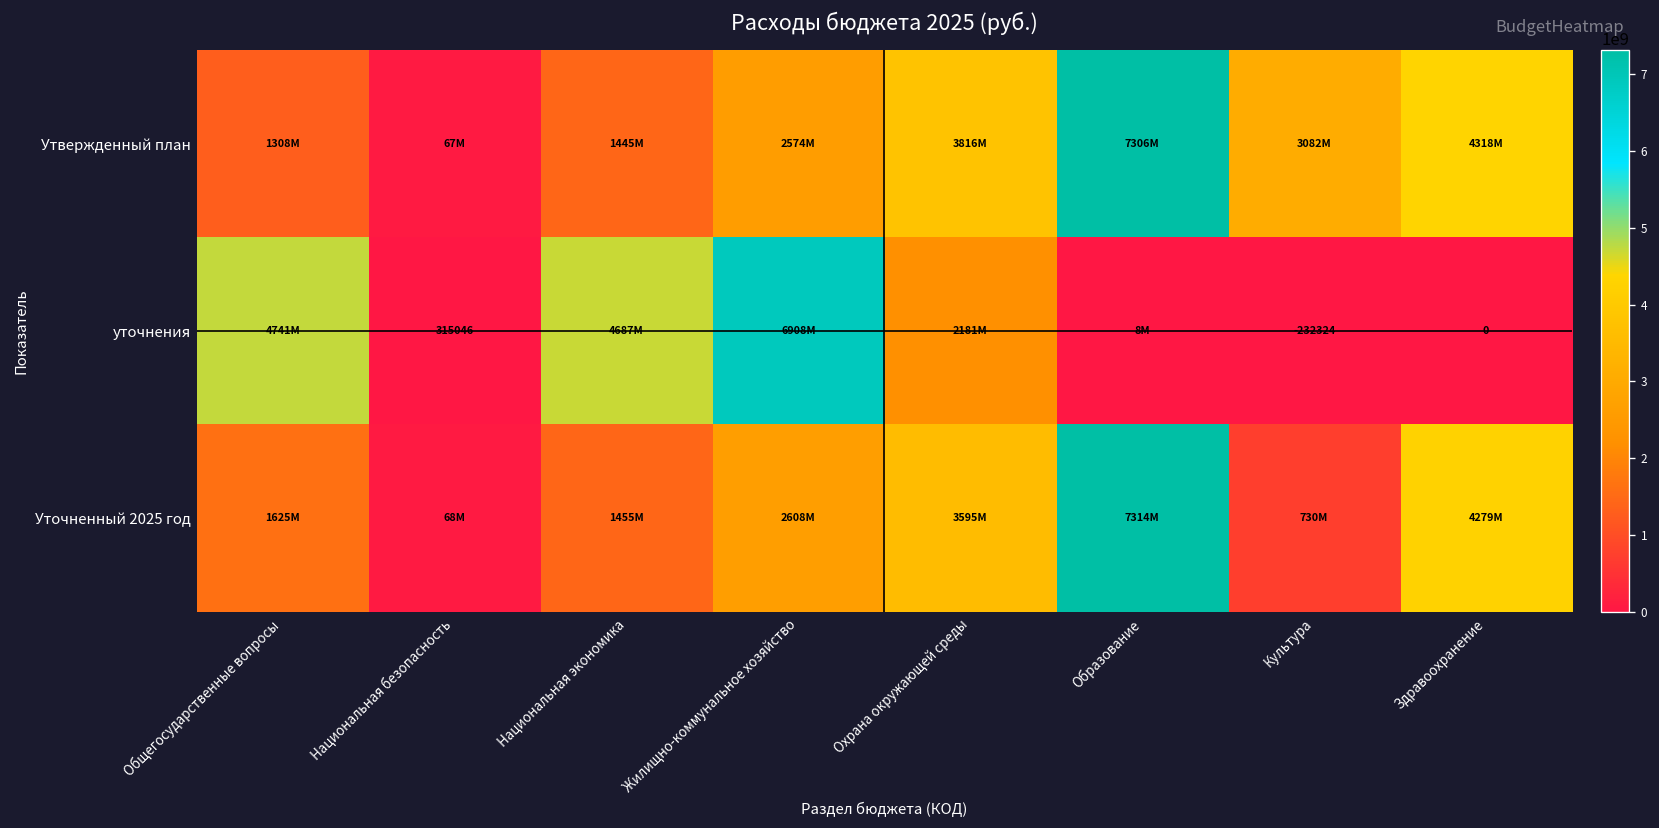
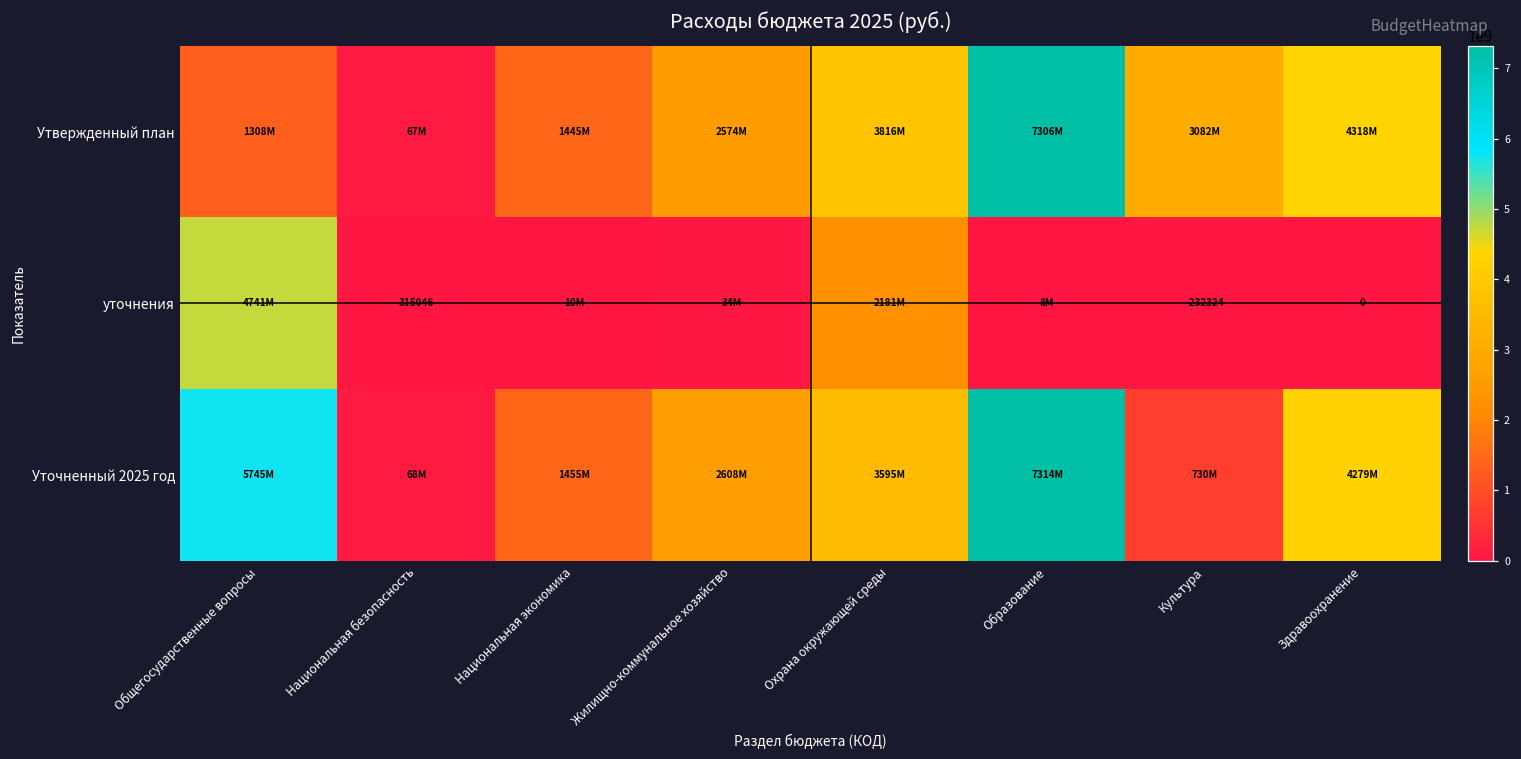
  {
    "Утвержденный план": {
      "Общегосударственные вопросы": "1308M",
      "Национальная безопасность": "67M",
      "Национальная экономика": "1445M",
      "Жилищно-коммунальное хозяйство": "2574M",
      "Охрана окружающей среды": "3816M",
      "Образование": "7306M",
      "Культура": "3082M",
      "Здравоохранение": "4318M"
    },
    "уточнения": {
      "Общегосударственные вопросы": "4741M",
      "Национальная безопасность": "315046",
-     "Национальная экономика": "4687M",
-     "Жилищно-коммунальное хозяйство": "6908M",
+     "Национальная экономика": "10M",
+     "Жилищно-коммунальное хозяйство": "34M",
      "Охрана окружающей среды": "2181M",
      "Образование": "8M",
      "Культура": "-232324",
      "Здравоохранение": "0"
    },
    "Уточненный 2025 год": {
-     "Общегосударственные вопросы": "1625M",
+     "Общегосударственные вопросы": "5745M",
      "Национальная безопасность": "68M",
      "Национальная экономика": "1455M",
      "Жилищно-коммунальное хозяйство": "2608M",
      "Охрана окружающей среды": "3595M",
      "Образование": "7314M",
      "Культура": "730M",
      "Здравоохранение": "4279M"
    }
  }
